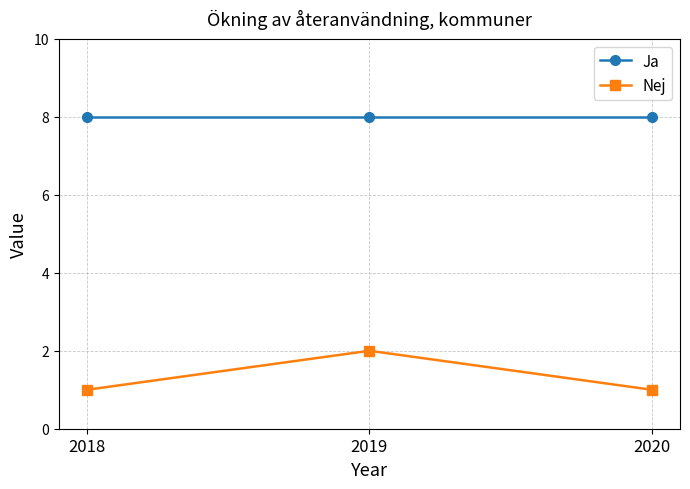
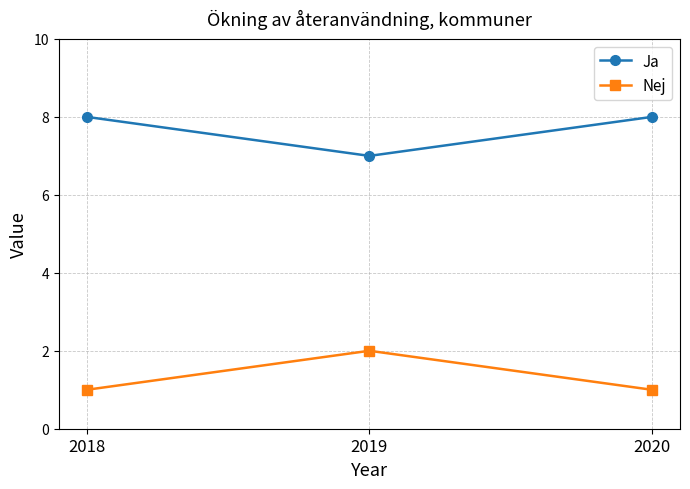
  {
    "Ja": {
      "2018": 8,
-     "2019": 8,
+     "2019": 7,
      "2020": 8
    },
    "Nej": {
      "2018": 1,
      "2019": 2,
      "2020": 1
    }
  }
